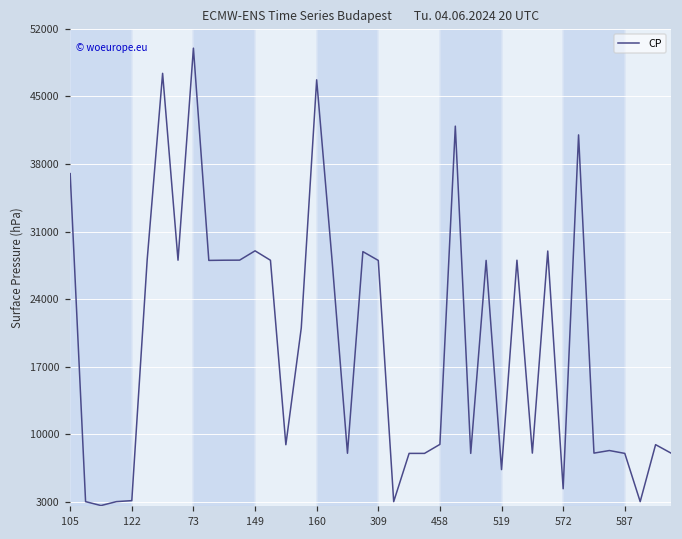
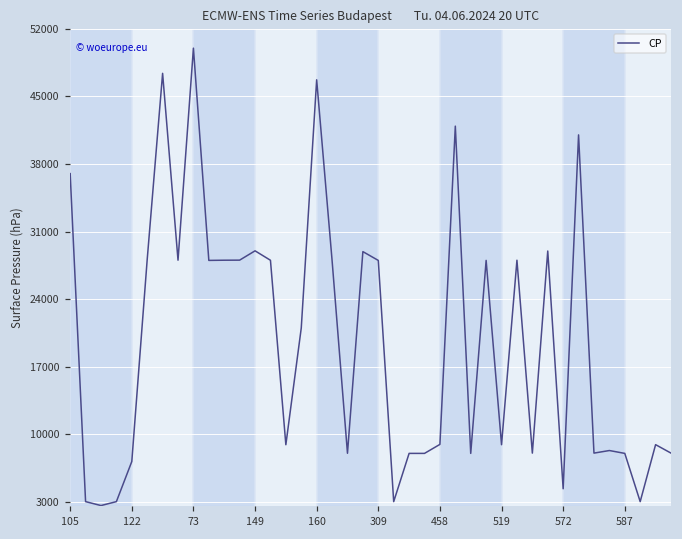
  {
    "105": 37000,
-   "122": 3000,
+   "122": 7000,
    "73": 50000,
    "149": 29000,
    "160": 47000,
    "309": 28000,
    "458": 9000,
-   "519": 6000,
+   "519": 9000,
    "572": 4000,
    "587": 8000
  }
